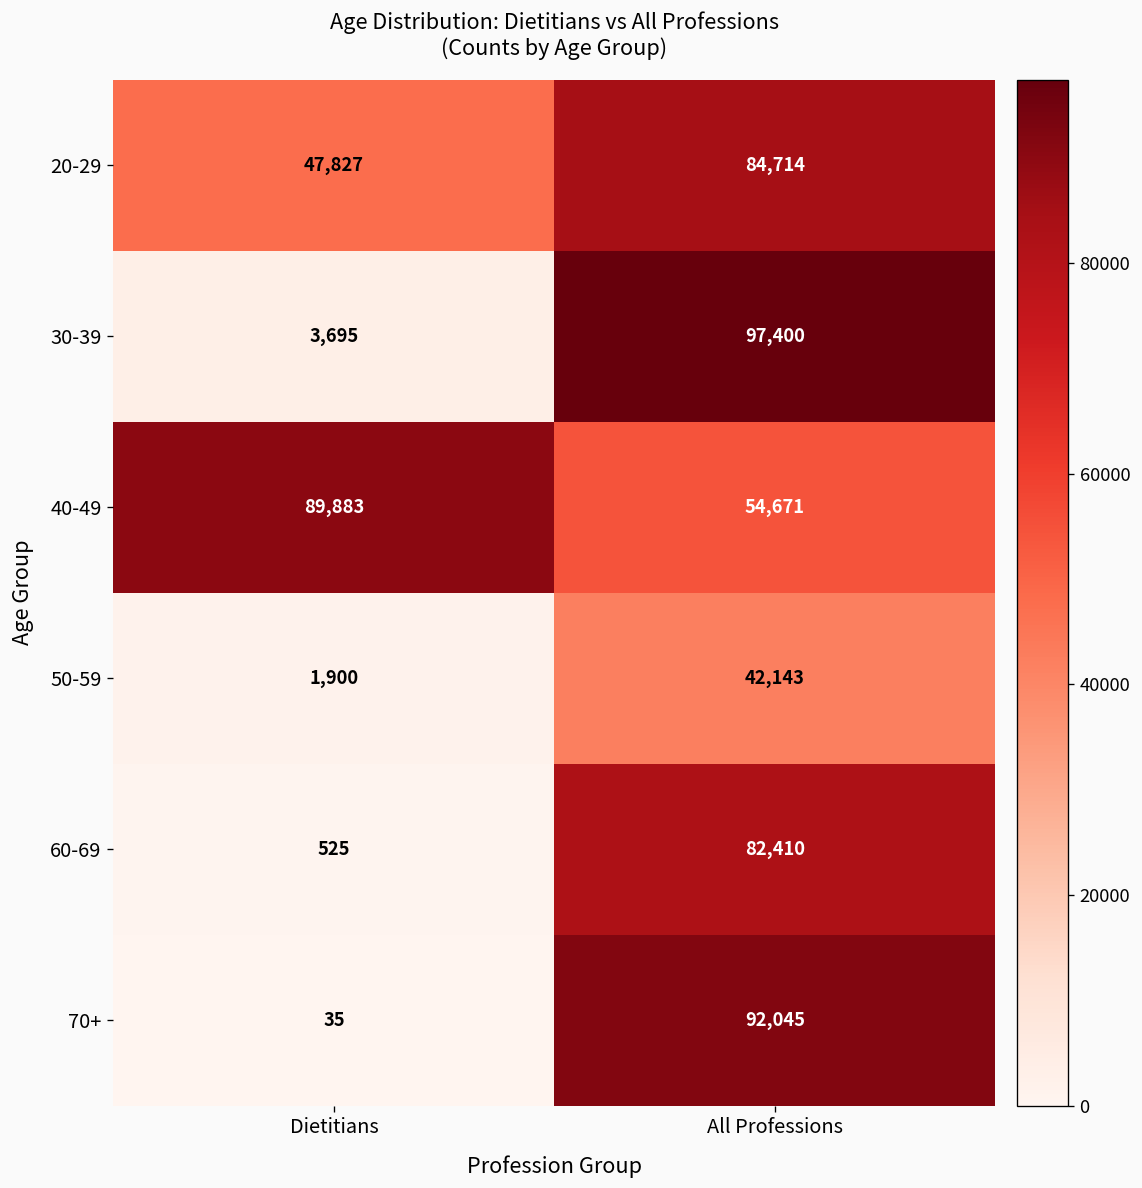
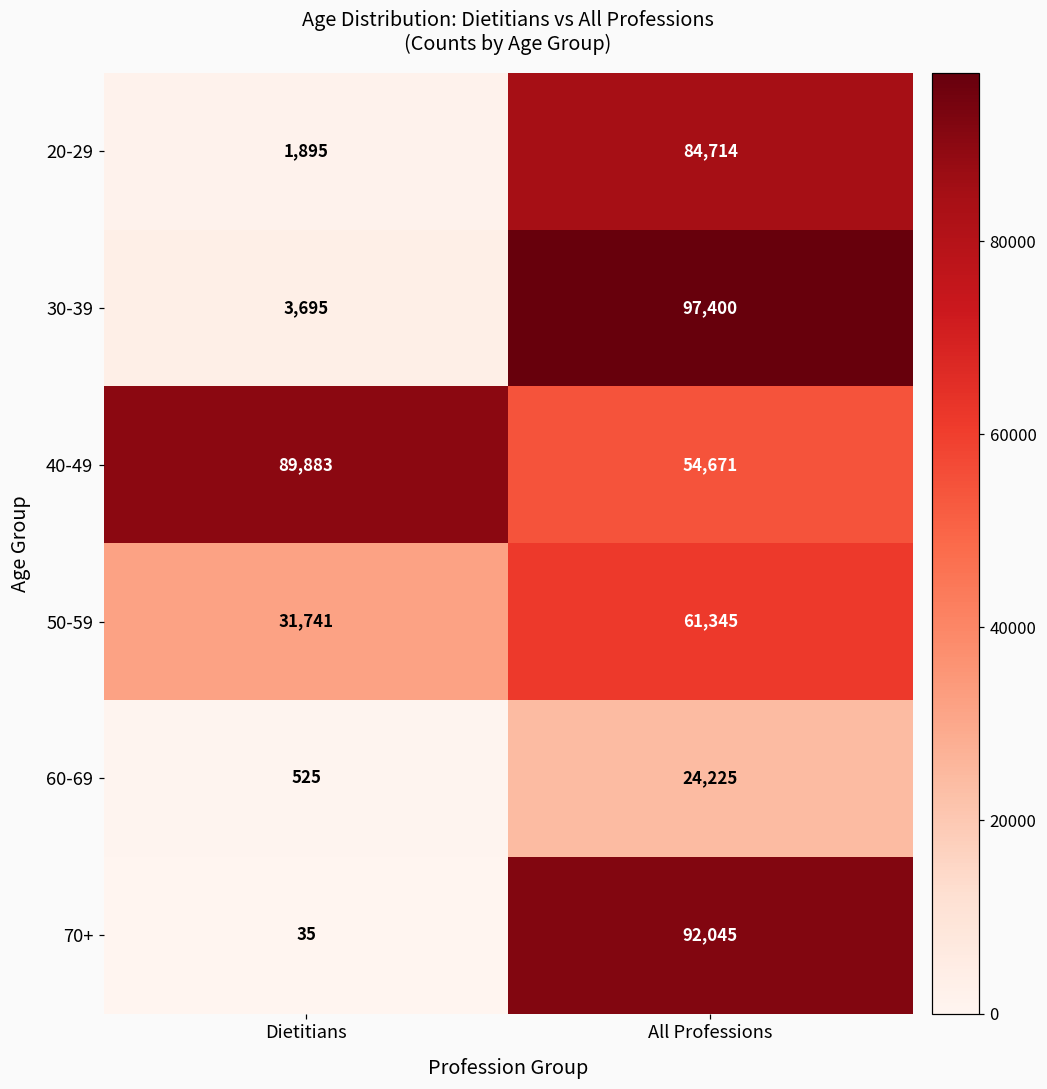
  {
    "20-29": {
-     "Dietitians": "47,827",
+     "Dietitians": "1,895",
      "All Professions": "84,714"
    },
    "30-39": {
      "Dietitians": "3,695",
      "All Professions": "97,400"
    },
    "40-49": {
      "Dietitians": "89,883",
      "All Professions": "54,671"
    },
    "50-59": {
-     "Dietitians": "1,900",
-     "All Professions": "42,143"
+     "Dietitians": "31,741",
+     "All Professions": "61,345"
    },
    "60-69": {
      "Dietitians": "525",
-     "All Professions": "82,410"
+     "All Professions": "24,225"
    },
    "70+": {
      "Dietitians": "35",
      "All Professions": "92,045"
    }
  }
